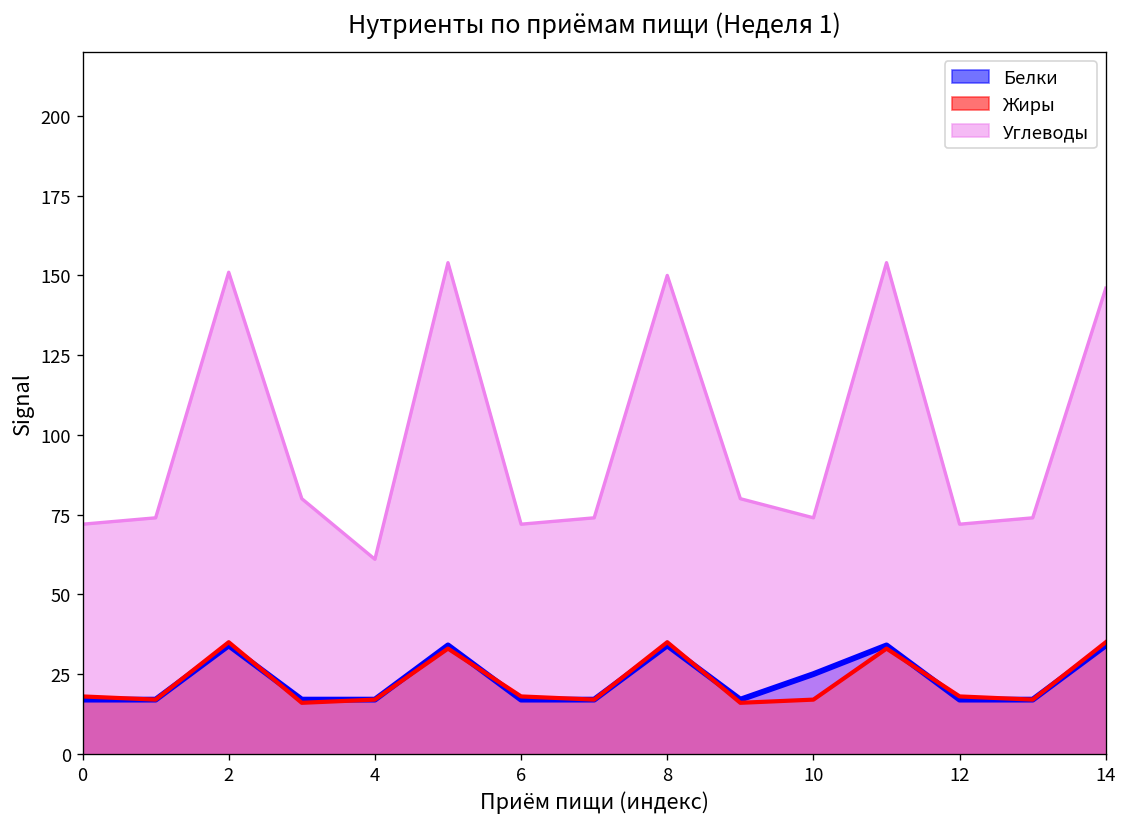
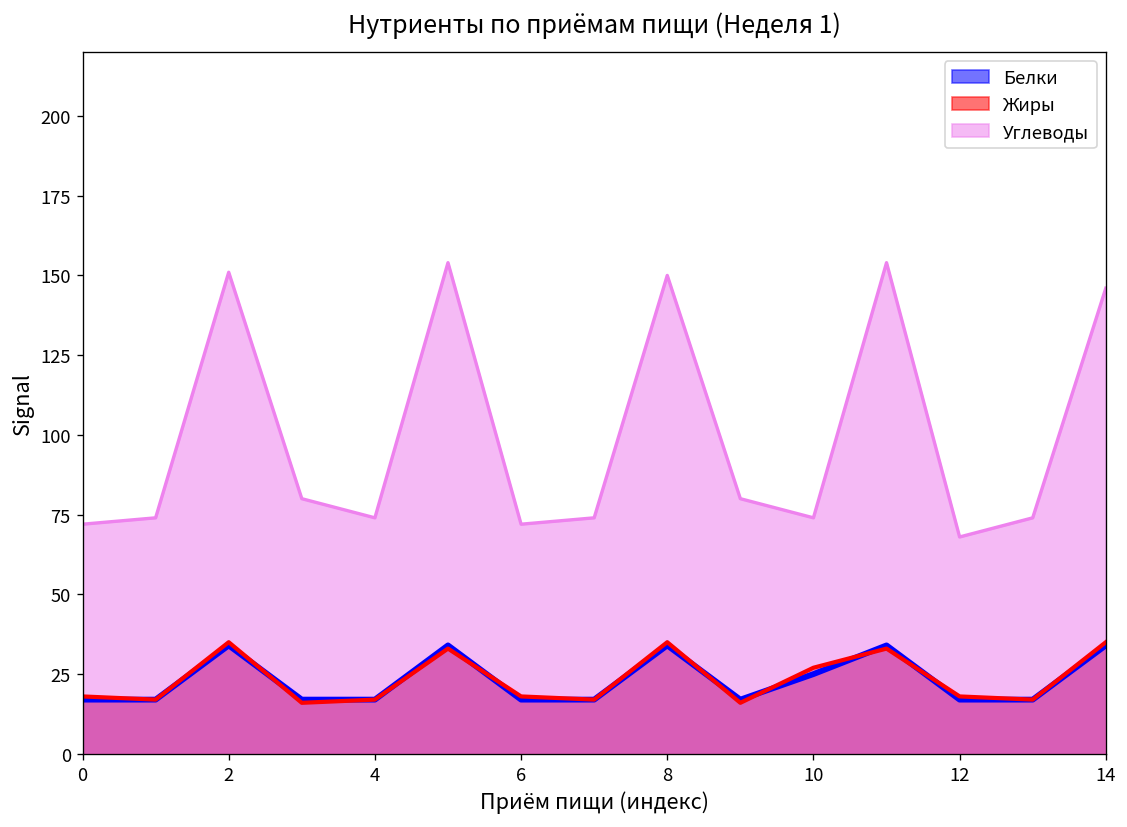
  {
    "Белки": {
      "0": 17,
      "2": 34,
      "6": 17,
      "8": 34,
      "10": 25,
      "12": 17,
      "14": 34
    },
    "Жиры": {
      "0": 18,
      "2": 35,
      "6": 18,
      "8": 35,
-     "10": 17,
+     "10": 27,
      "12": 18,
      "14": 35
    },
    "Углеводы": {
      "0": 72,
      "2": 151,
-     "4": 61,
+     "4": 74,
      "6": 72,
      "8": 150,
      "10": 74,
-     "12": 72,
+     "12": 68,
      "14": 146
    }
  }
